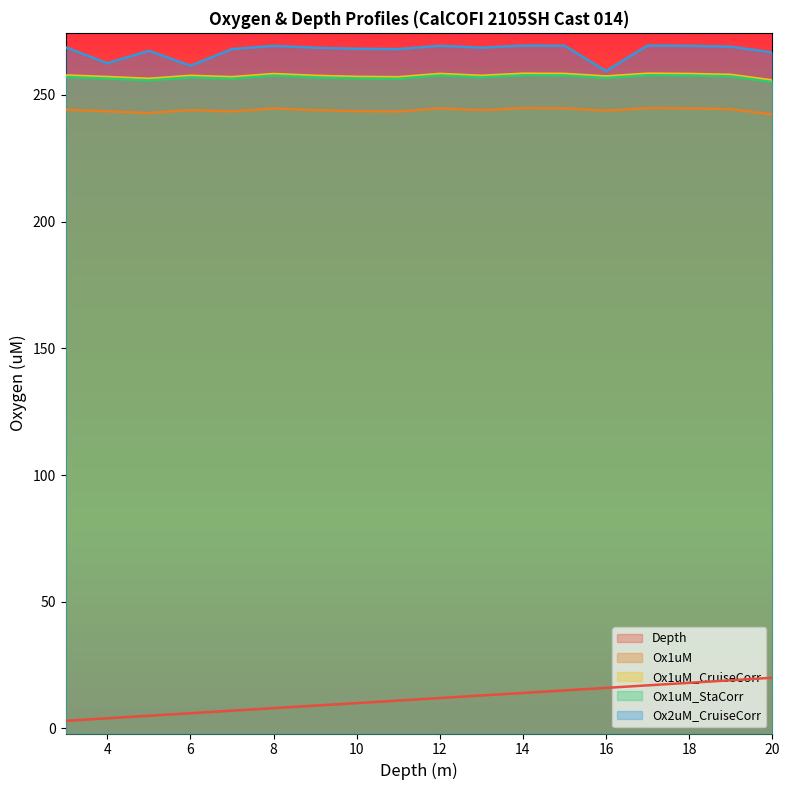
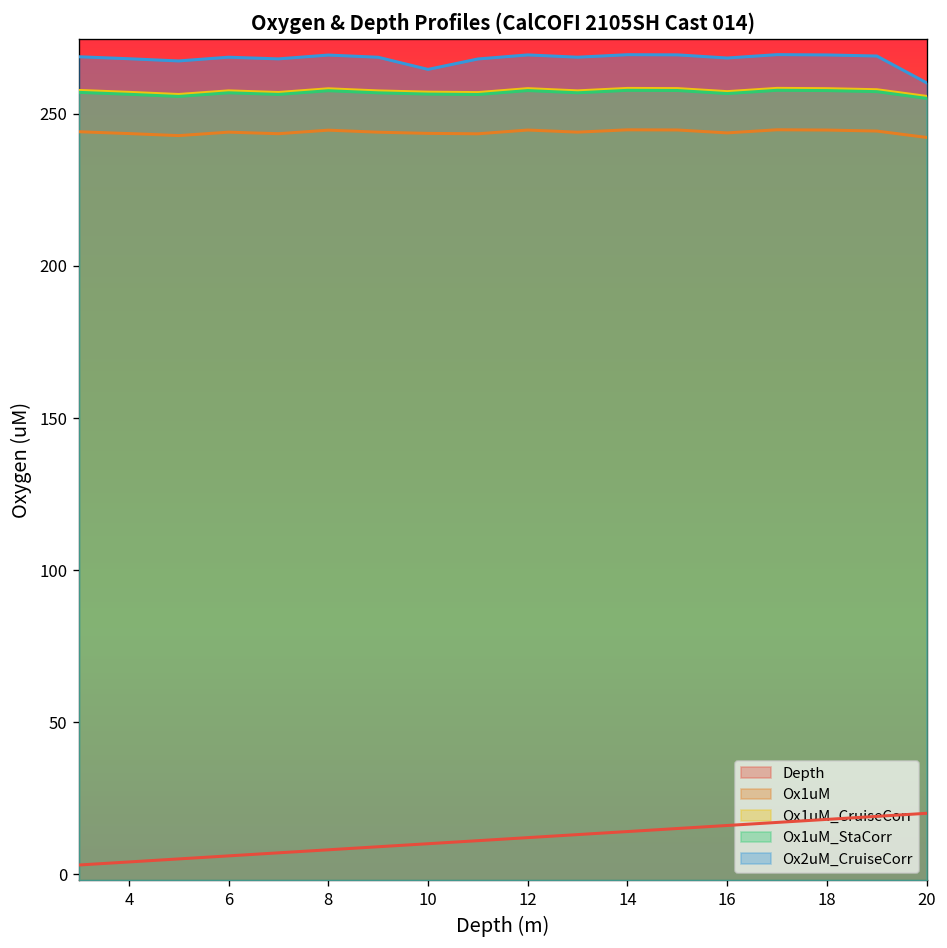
  {
    "Ox2uM_CruiseCorr": {
-     "4": 263,
-     "6": 262,
+     "4": 268,
+     "6": 269,
      "8": 269,
-     "10": 268,
+     "10": 265,
      "12": 269,
      "14": 269,
-     "16": 259,
+     "16": 268,
      "18": 269,
-     "20": 267
+     "20": 260
    }
  }
